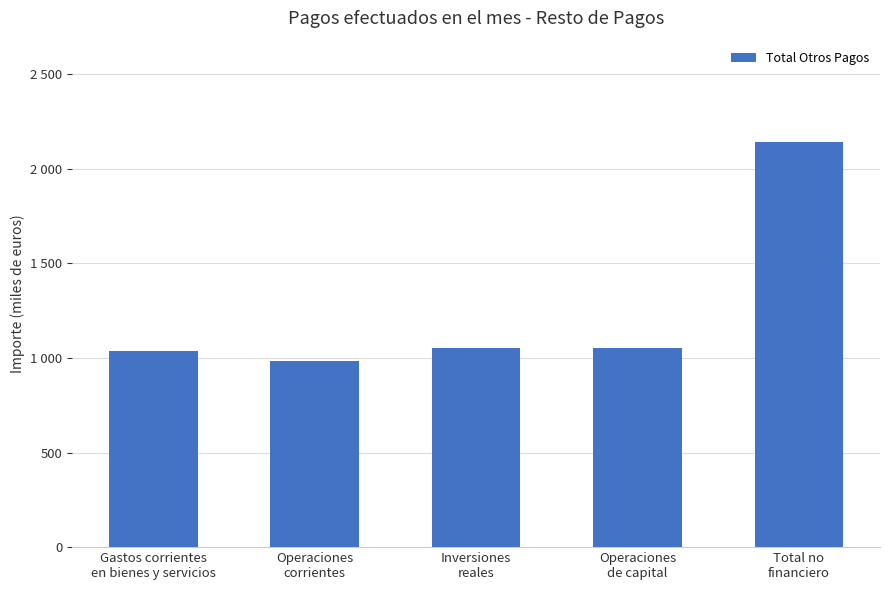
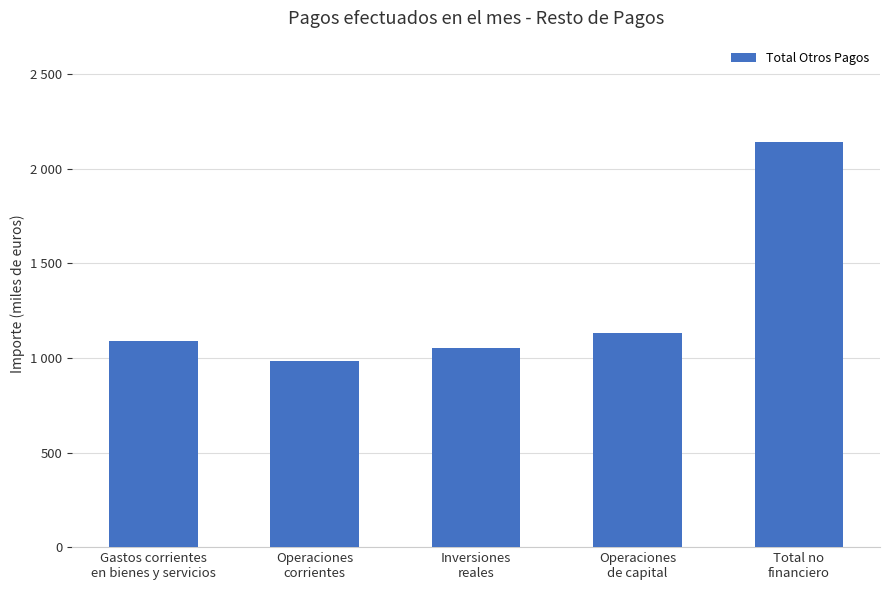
  {
-   "Gastos corrientes en bienes y servicios": 1040,
+   "Gastos corrientes en bienes y servicios": 1090,
    "Operaciones corrientes": 990,
    "Inversiones reales": 1050,
-   "Operaciones de capital": 1050,
+   "Operaciones de capital": 1130,
    "Total no financiero": 2140
  }
